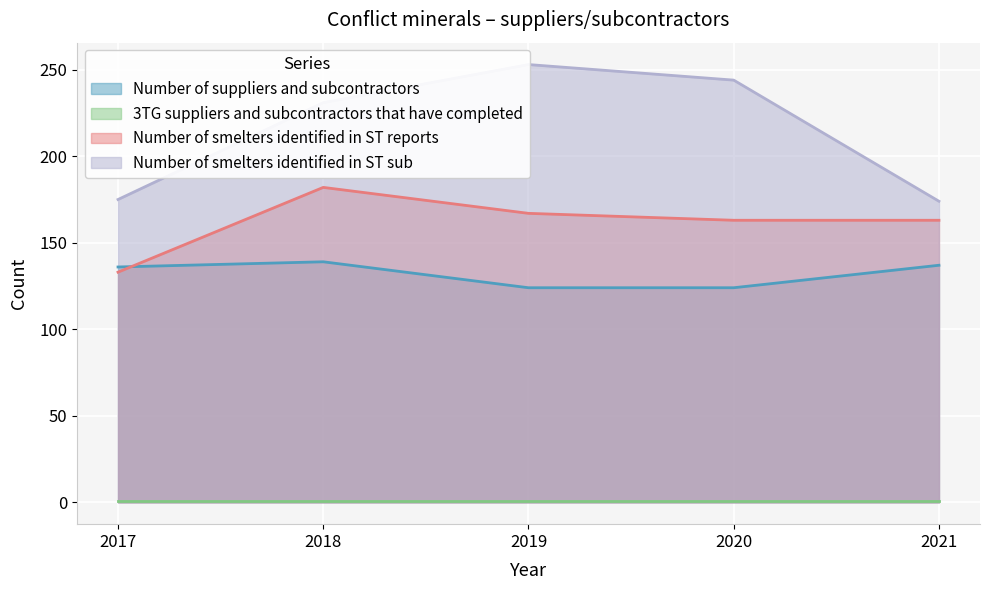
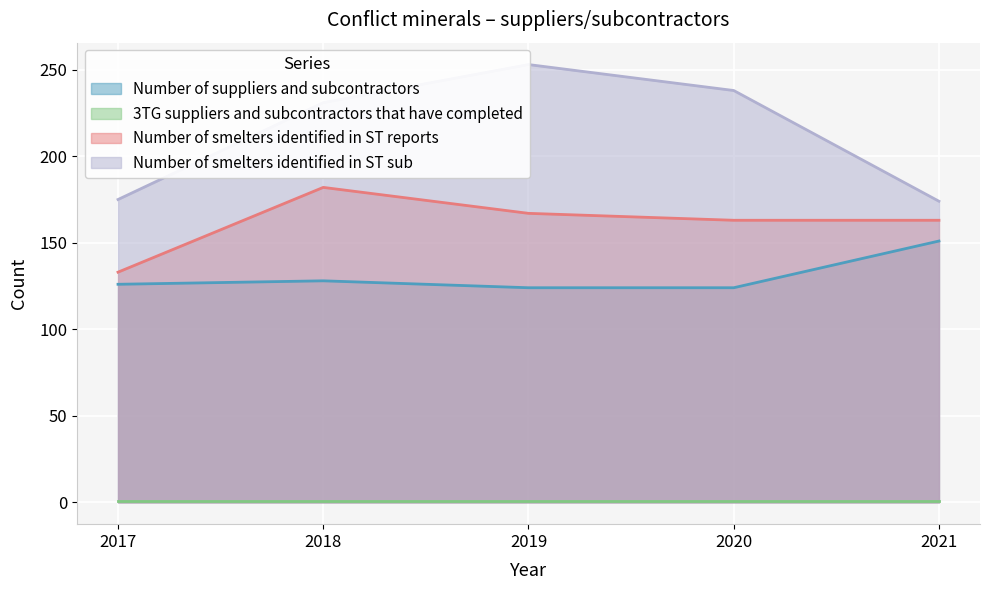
  {
    "Number of suppliers and subcontractors": {
-     "2017": 136,
-     "2018": 139,
+     "2017": 126,
+     "2018": 128,
      "2019": 124,
      "2020": 124,
-     "2021": 137
+     "2021": 151
    },
    "3TG suppliers and subcontractors that have completed": {
      "2017": 1,
      "2018": 1,
      "2019": 1,
      "2020": 1,
      "2021": 1
    },
    "Number of smelters identified in ST reports": {
      "2017": 133,
      "2018": 182,
      "2019": 167,
      "2020": 163,
      "2021": 163
    },
    "Number of smelters identified in ST sub": {
      "2017": 175,
-     "2020": 244,
+     "2020": 238,
      "2021": 174
    }
  }
